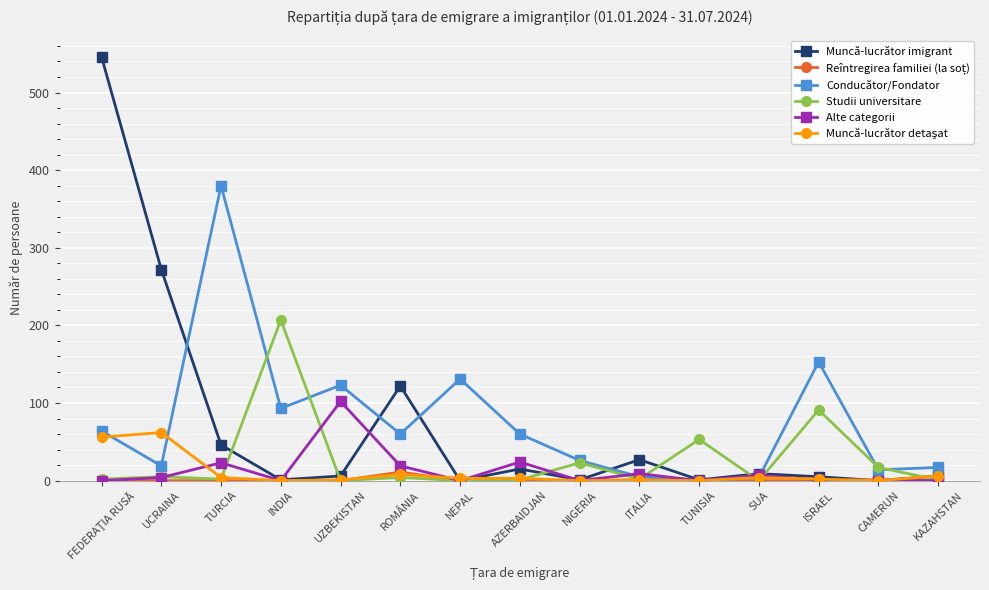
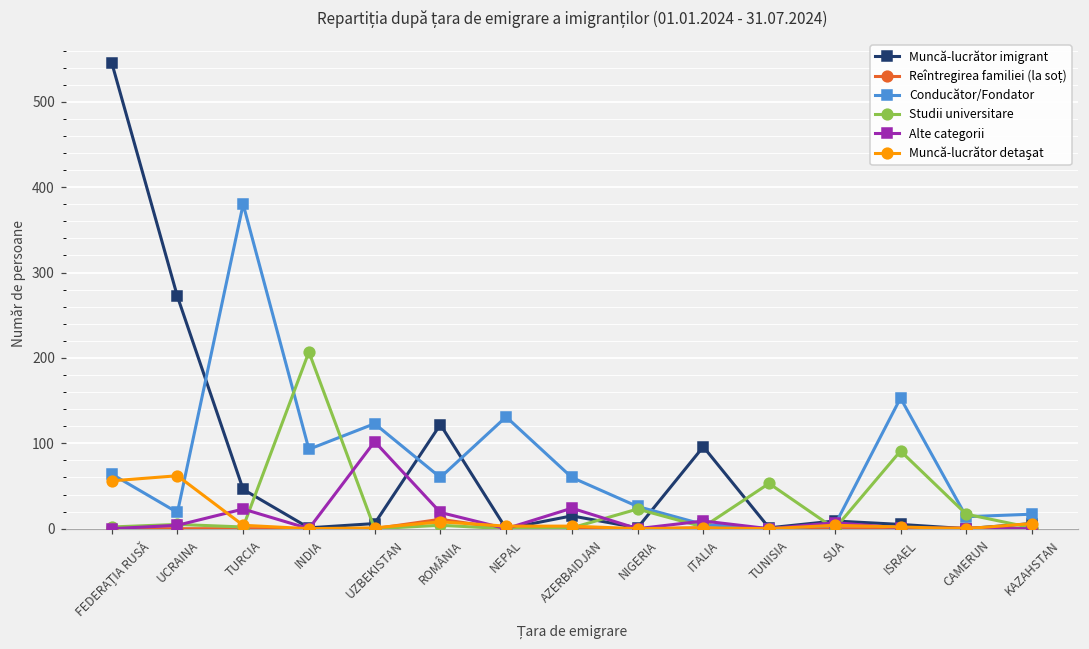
  {
    "Muncă-lucrător imigrant": {
      "FEDERAŢIA RUSĂ": 550,
      "UCRAINA": 270,
      "TURCIA": 50,
      "UZBEKISTAN": 10,
      "ROMÂNIA": 120,
      "AZERBAIDJAN": 20,
-     "ITALIA": 30
+     "ITALIA": 100
    },
    "Reîntregirea familiei (la soț)": {
      "UCRAINA": 0
    },
    "Conducător/Fondator": {
      "FEDERAŢIA RUSĂ": 60,
      "UCRAINA": 20,
      "TURCIA": 380,
      "INDIA": 90,
      "UZBEKISTAN": 120,
      "ROMÂNIA": 60,
      "NEPAL": 130,
      "AZERBAIDJAN": 60,
      "ISRAEL": 150,
      "KAZAHSTAN": 20
    },
    "Studii universitare": {
      "INDIA": 210,
      "ROMÂNIA": 0,
      "TUNISIA": 50,
      "ISRAEL": 90
    },
    "Alte categorii": {
      "TURCIA": 20,
      "UZBEKISTAN": 100,
      "ROMÂNIA": 20,
      "AZERBAIDJAN": 20,
      "ITALIA": 10
    },
    "Muncă-lucrător detaşat": {
      "FEDERAŢIA RUSĂ": 60,
      "UCRAINA": 60
    }
  }
